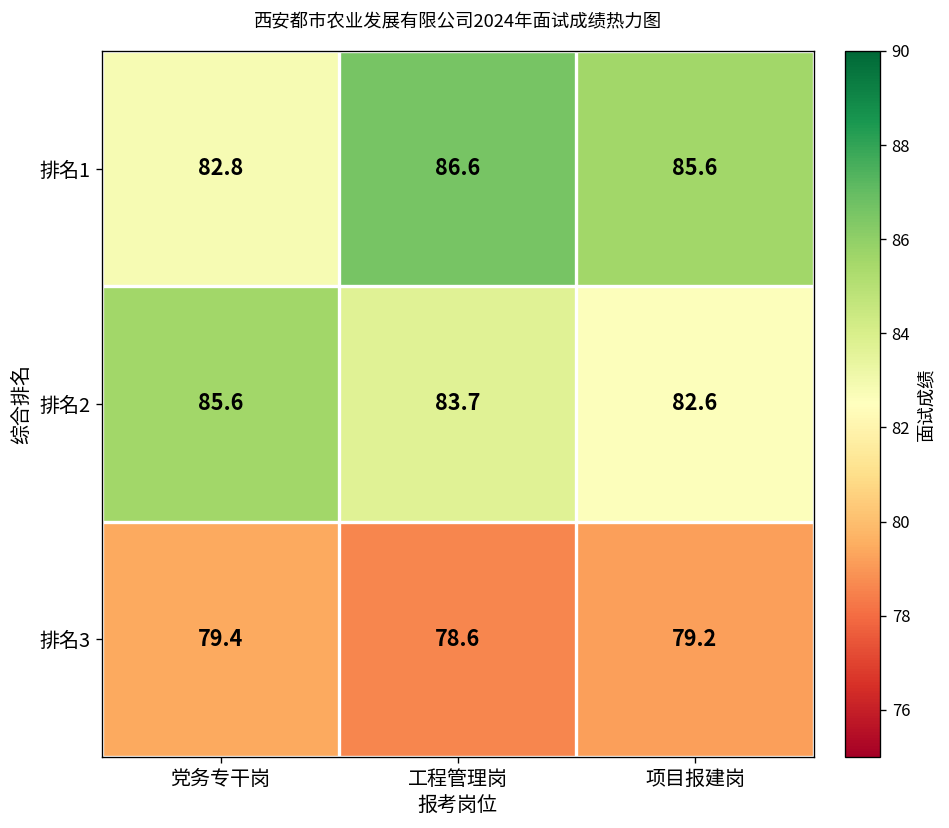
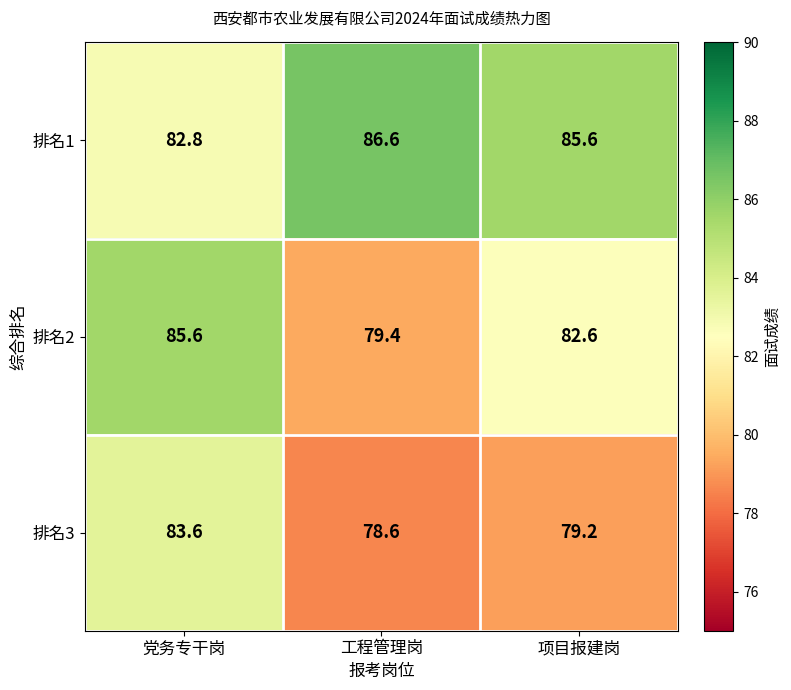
  {
    "排名1": {
      "党务专干岗": 82.8,
      "工程管理岗": 86.6,
      "项目报建岗": 85.6
    },
    "排名2": {
      "党务专干岗": 85.6,
-     "工程管理岗": 83.7,
+     "工程管理岗": 79.4,
      "项目报建岗": 82.6
    },
    "排名3": {
-     "党务专干岗": 79.4,
+     "党务专干岗": 83.6,
      "工程管理岗": 78.6,
      "项目报建岗": 79.2
    }
  }
